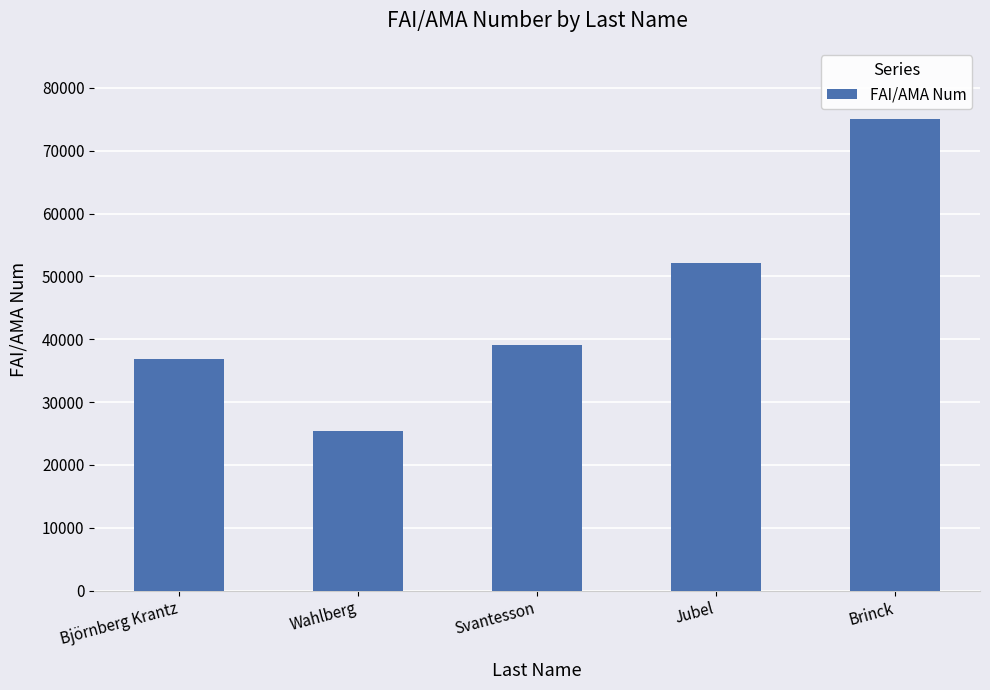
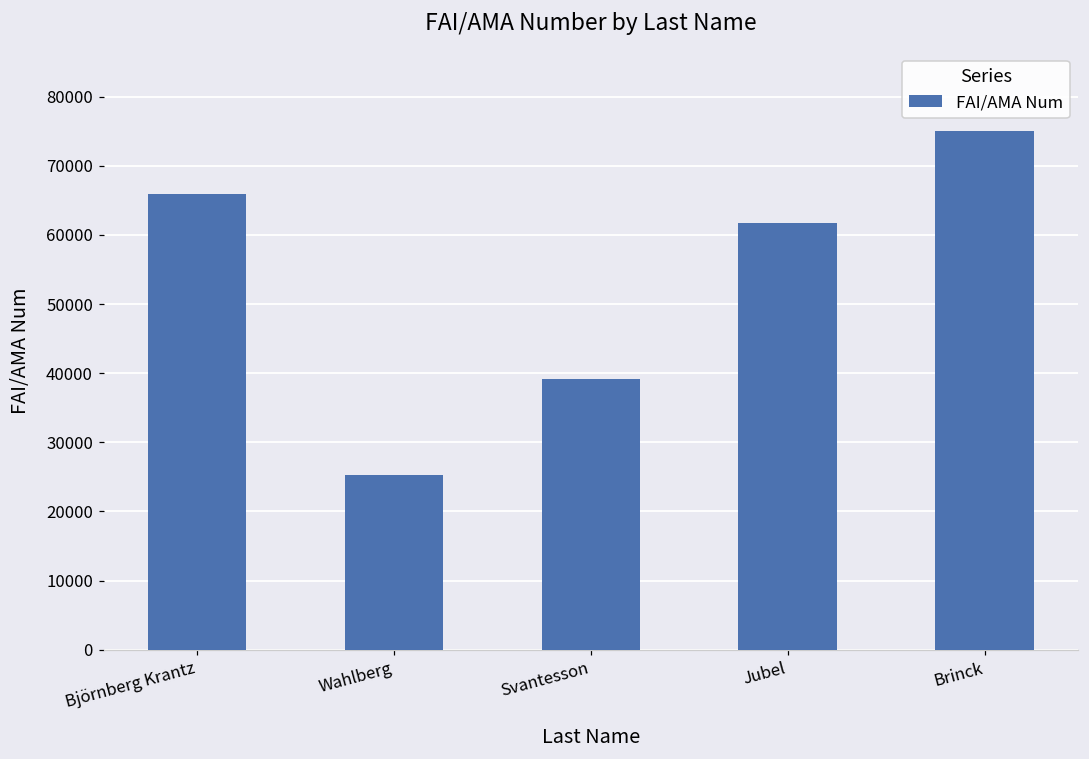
  {
-   "Björnberg Krantz": 37000,
+   "Björnberg Krantz": 66000,
    "Wahlberg": 25000,
    "Svantesson": 39000,
-   "Jubel": 52000,
+   "Jubel": 62000,
    "Brinck": 75000
  }
